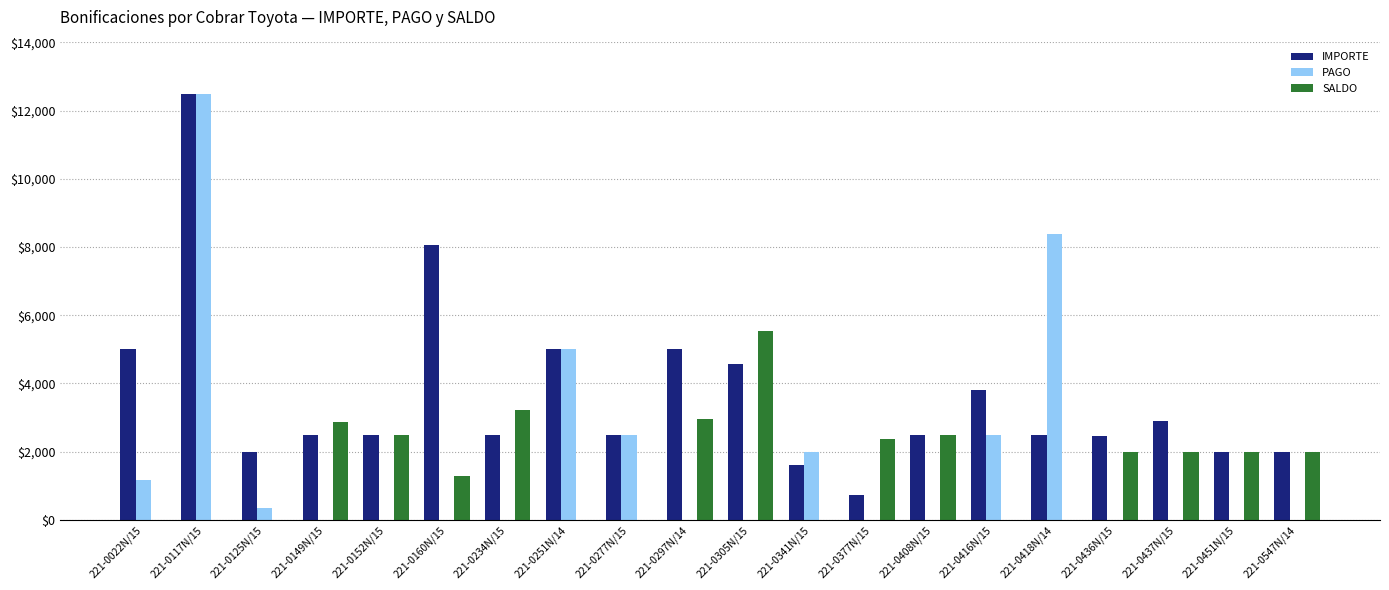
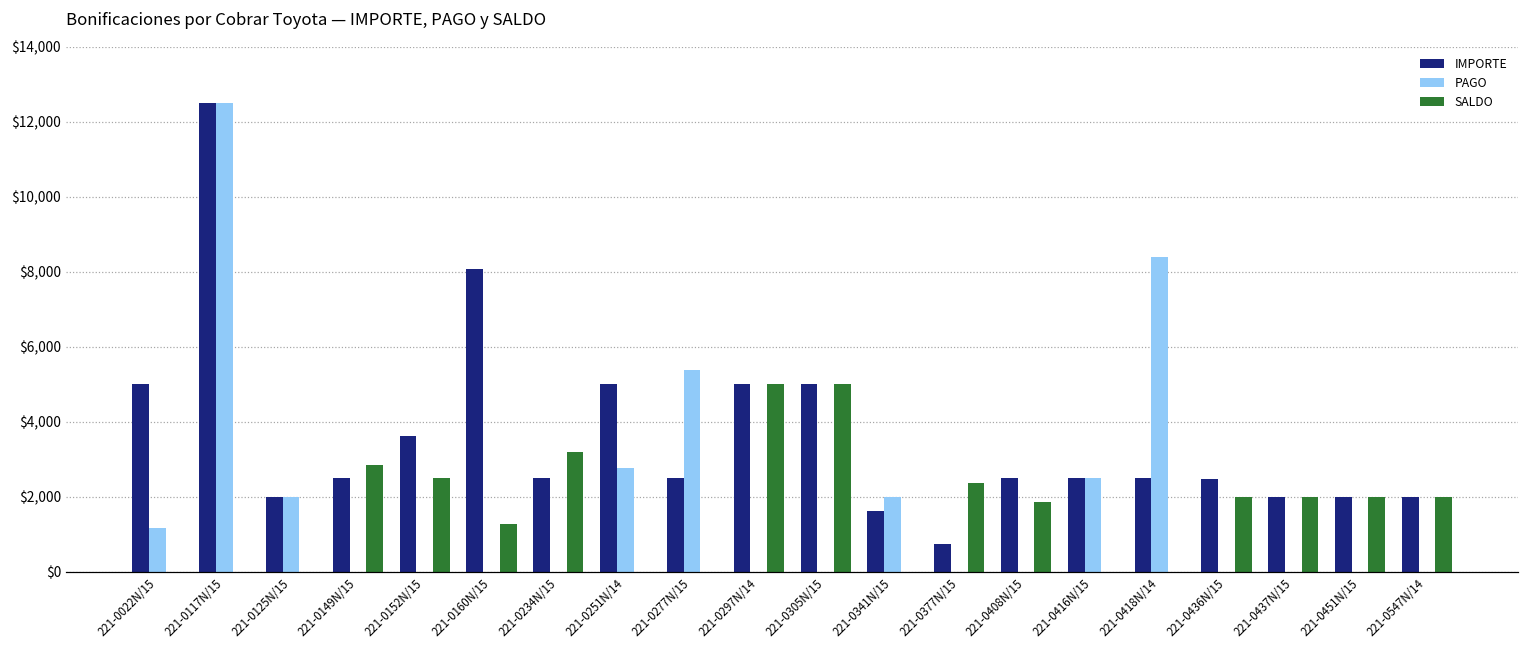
  {
    "IMPORTE": {
      "221-0022N/15": "$5,000",
      "221-0117N/15": "$12,500",
      "221-0125N/15": "$2,000",
      "221-0149N/15": "$2,500",
-     "221-0152N/15": "$2,500",
+     "221-0152N/15": "$3,600",
      "221-0160N/15": "$8,100",
      "221-0234N/15": "$2,500",
      "221-0251N/14": "$5,000",
      "221-0277N/15": "$2,500",
      "221-0297N/14": "$5,000",
-     "221-0305N/15": "$4,600",
+     "221-0305N/15": "$5,000",
      "221-0341N/15": "$1,600",
      "221-0377N/15": "$700",
      "221-0408N/15": "$2,500",
-     "221-0416N/15": "$3,800",
+     "221-0416N/15": "$2,500",
      "221-0418N/14": "$2,500",
      "221-0436N/15": "$2,500",
-     "221-0437N/15": "$2,900",
+     "221-0437N/15": "$2,000",
      "221-0451N/15": "$2,000",
      "221-0547N/14": "$2,000"
    },
    "PAGO": {
      "221-0022N/15": "$1,200",
      "221-0117N/15": "$12,500",
-     "221-0125N/15": "$300",
+     "221-0125N/15": "$2,000",
      "221-0149N/15": "$0",
      "221-0152N/15": "$0",
      "221-0160N/15": "$0",
      "221-0234N/15": "$0",
-     "221-0251N/14": "$5,000",
-     "221-0277N/15": "$2,500",
+     "221-0251N/14": "$2,800",
+     "221-0277N/15": "$5,400",
      "221-0297N/14": "$0",
      "221-0305N/15": "$0",
      "221-0341N/15": "$2,000",
      "221-0377N/15": "$0",
      "221-0408N/15": "$0",
      "221-0416N/15": "$2,500",
      "221-0418N/14": "$8,400",
      "221-0436N/15": "$0",
      "221-0437N/15": "$0",
      "221-0451N/15": "$0",
      "221-0547N/14": "$0"
    },
    "SALDO": {
      "221-0022N/15": "$0",
      "221-0117N/15": "$0",
      "221-0125N/15": "$0",
      "221-0149N/15": "$2,900",
      "221-0152N/15": "$2,500",
      "221-0160N/15": "$1,300",
      "221-0234N/15": "$3,200",
      "221-0251N/14": "$0",
      "221-0277N/15": "$0",
-     "221-0297N/14": "$3,000",
-     "221-0305N/15": "$5,500",
+     "221-0297N/14": "$5,000",
+     "221-0305N/15": "$5,000",
      "221-0341N/15": "$0",
      "221-0377N/15": "$2,400",
-     "221-0408N/15": "$2,500",
+     "221-0408N/15": "$1,900",
      "221-0416N/15": "$0",
      "221-0418N/14": "$0",
      "221-0436N/15": "$2,000",
      "221-0437N/15": "$2,000",
      "221-0451N/15": "$2,000",
      "221-0547N/14": "$2,000"
    }
  }
